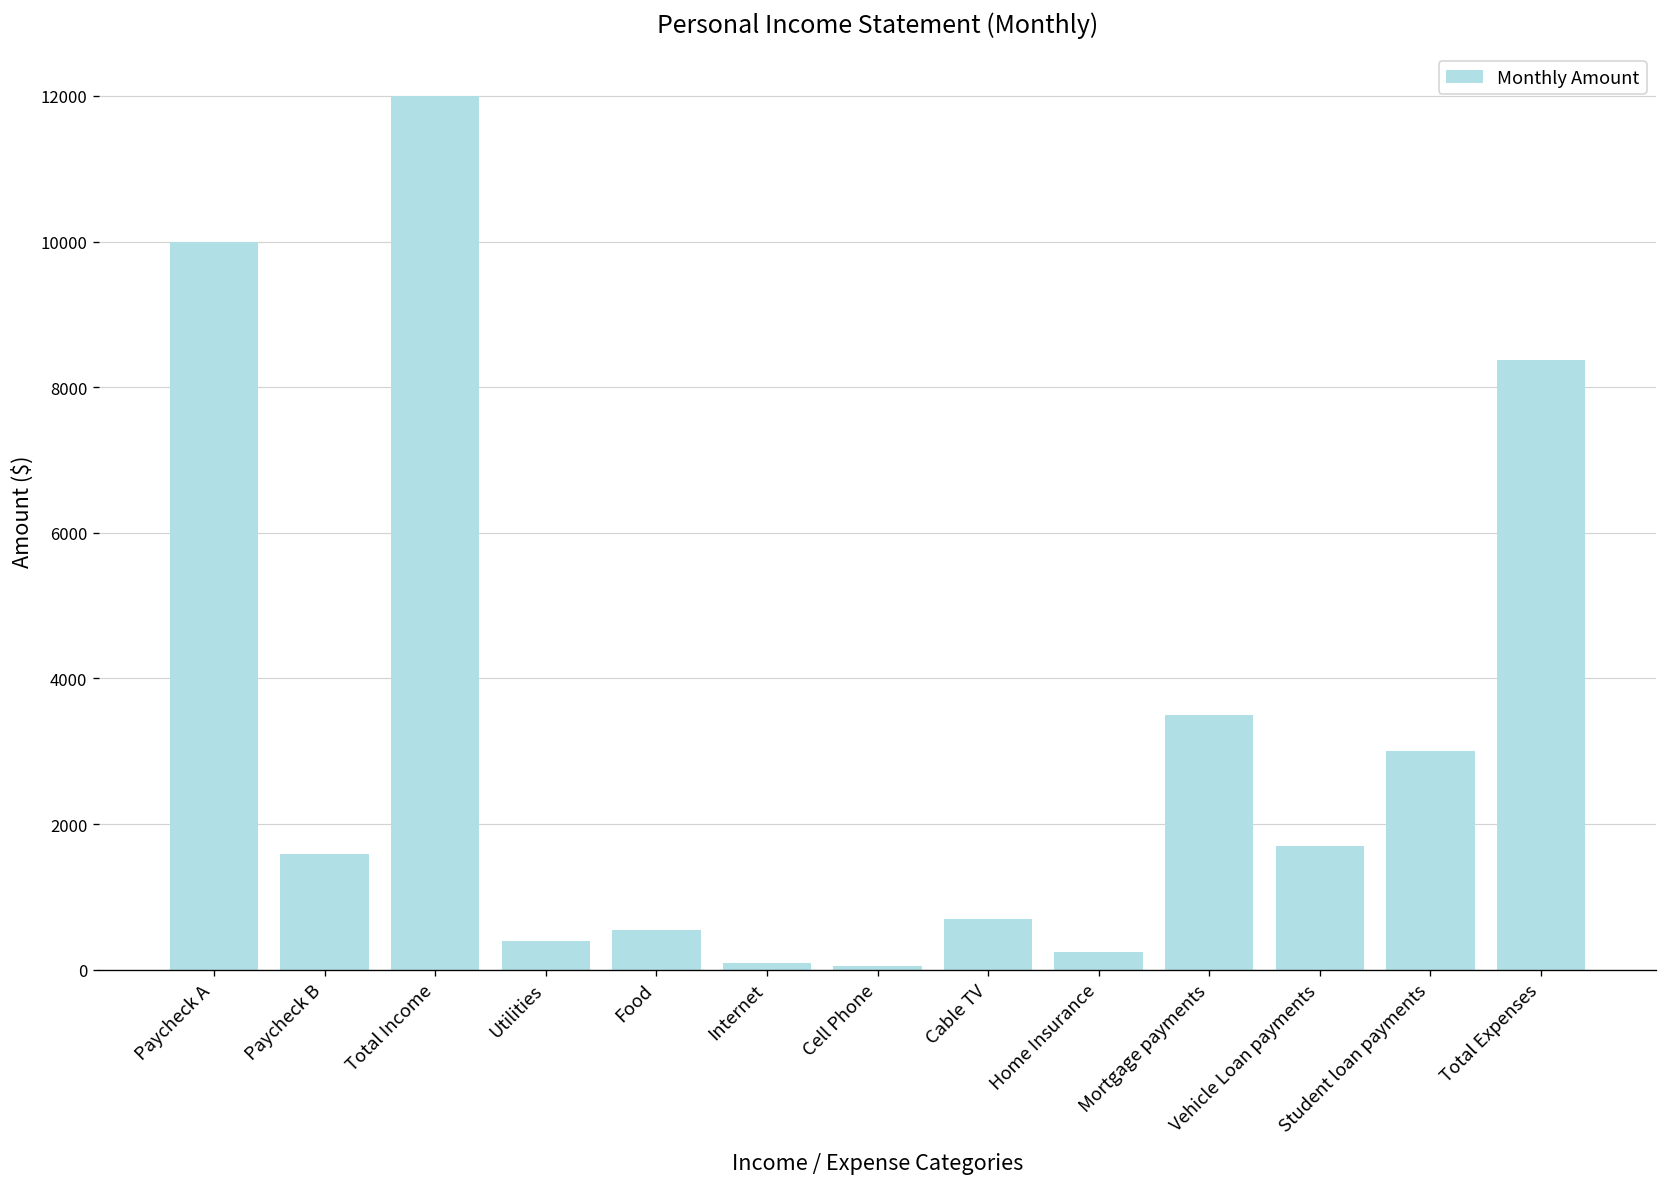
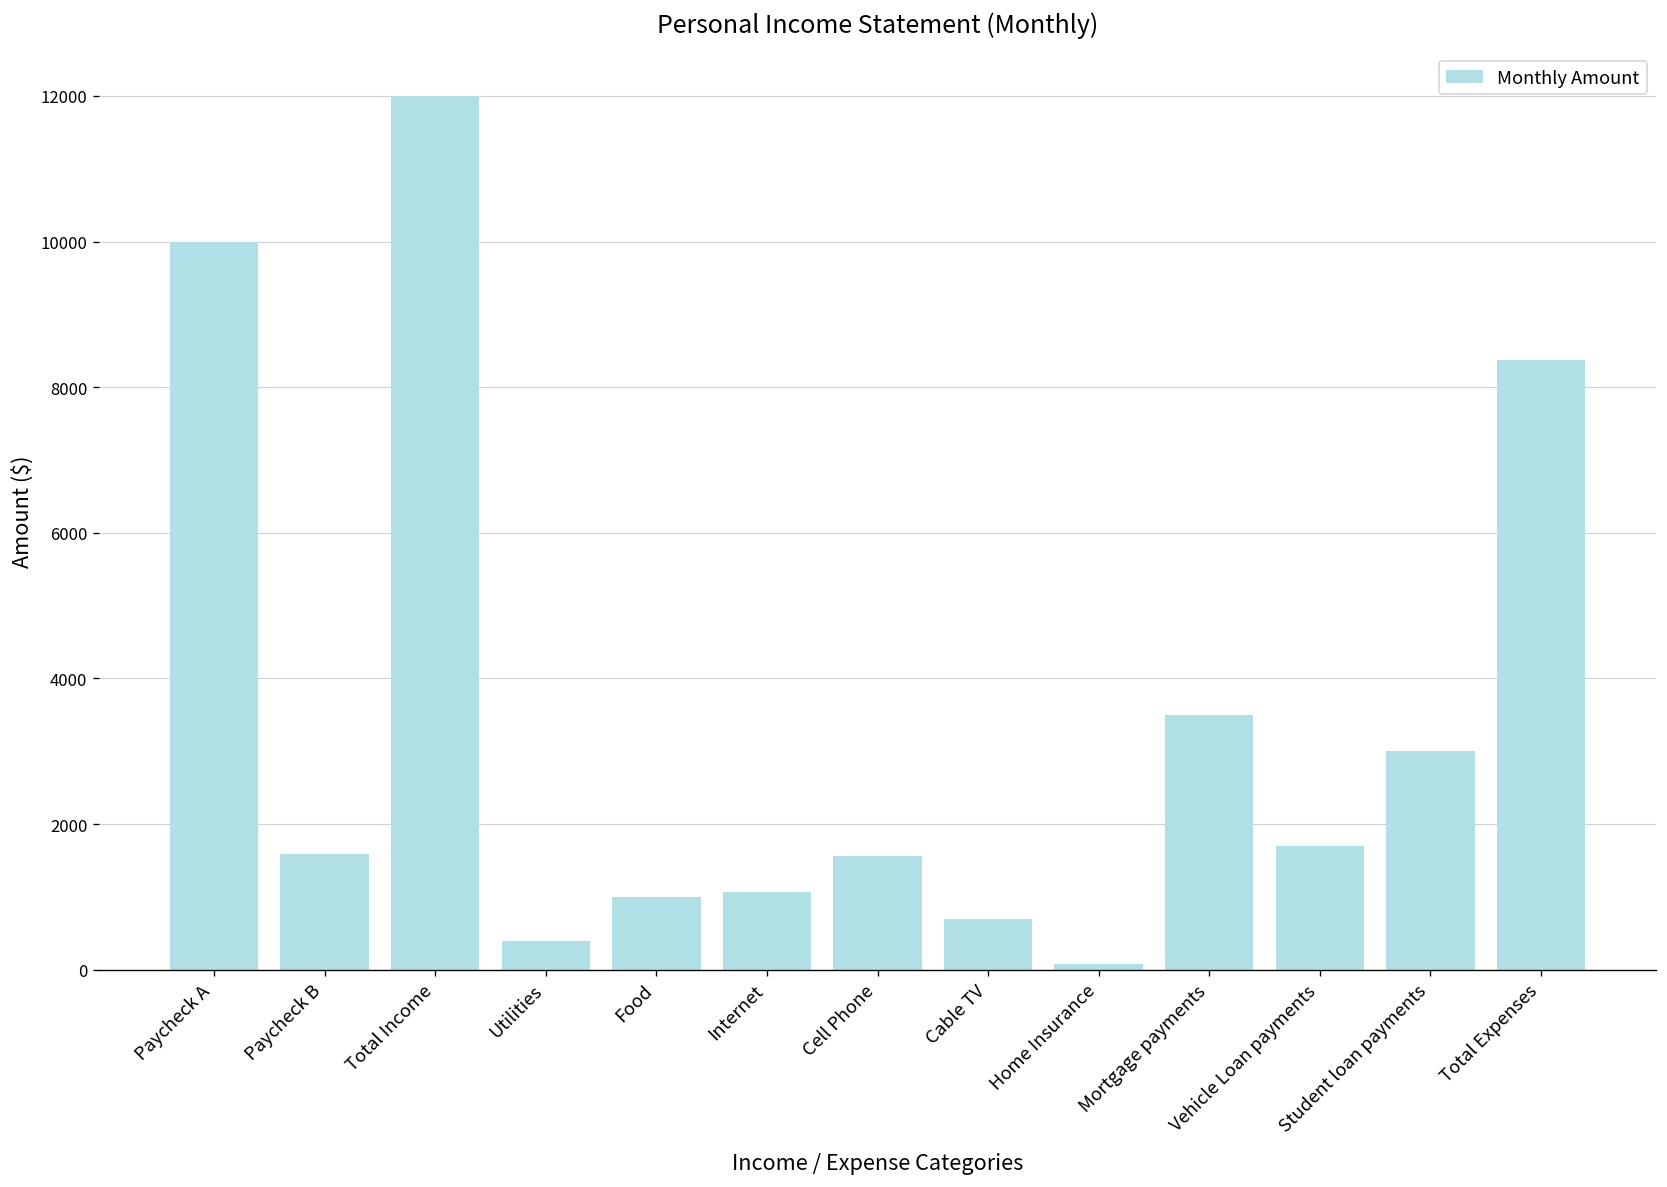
  {
    "Paycheck A": 10000,
    "Paycheck B": 1600,
    "Total Income": 12000,
    "Utilities": 400,
-   "Food": 500,
-   "Internet": 100,
-   "Cell Phone": 100,
+   "Food": 1000,
+   "Internet": 1100,
+   "Cell Phone": 1600,
    "Cable TV": 700,
-   "Home Insurance": 300,
+   "Home Insurance": 100,
    "Mortgage payments": 3500,
    "Vehicle Loan payments": 1700,
    "Student loan payments": 3000,
    "Total Expenses": 8400
  }
